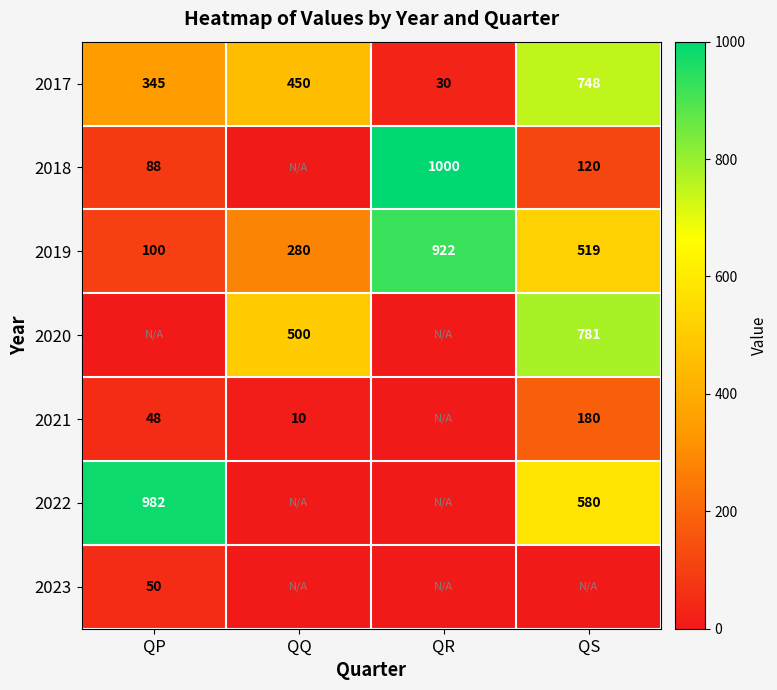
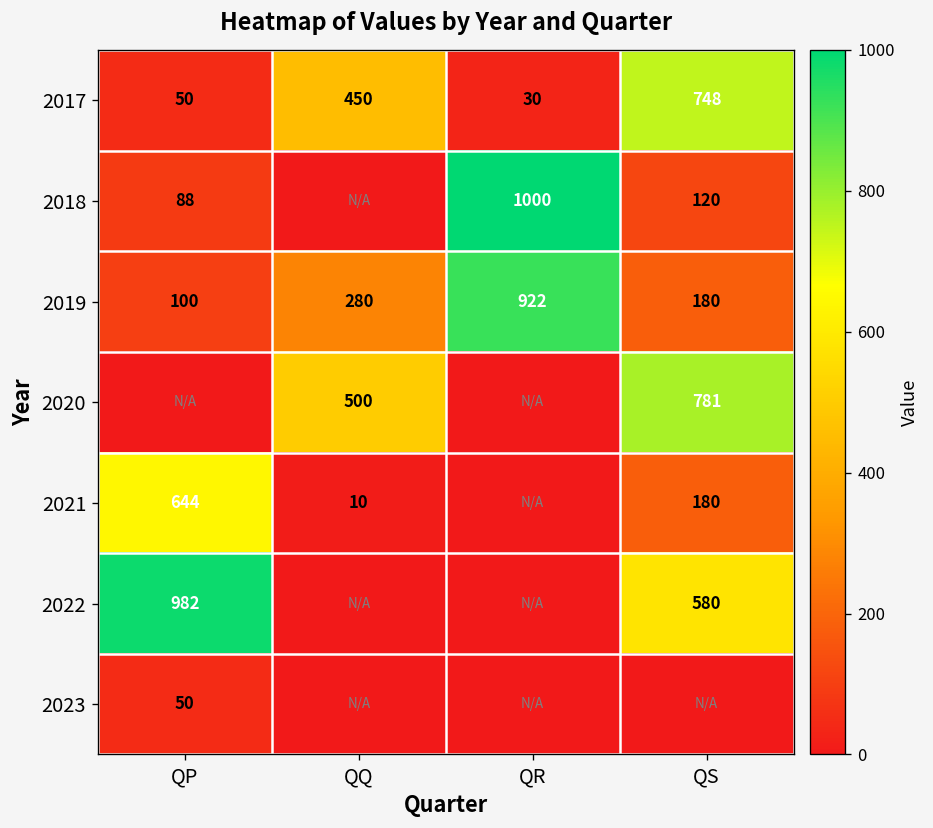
  {
    "2017": {
-     "QP": 345,
+     "QP": 50,
      "QQ": 450,
      "QR": 30,
      "QS": 748
    },
    "2018": {
      "QP": 88,
      "QR": 1000,
      "QS": 120
    },
    "2019": {
      "QP": 100,
      "QQ": 280,
      "QR": 922,
-     "QS": 519
+     "QS": 180
    },
    "2020": {
      "QQ": 500,
      "QS": 781
    },
    "2021": {
-     "QP": 48,
+     "QP": 644,
      "QQ": 10,
      "QS": 180
    },
    "2022": {
      "QP": 982,
      "QS": 580
    },
    "2023": {
      "QP": 50
    }
  }
